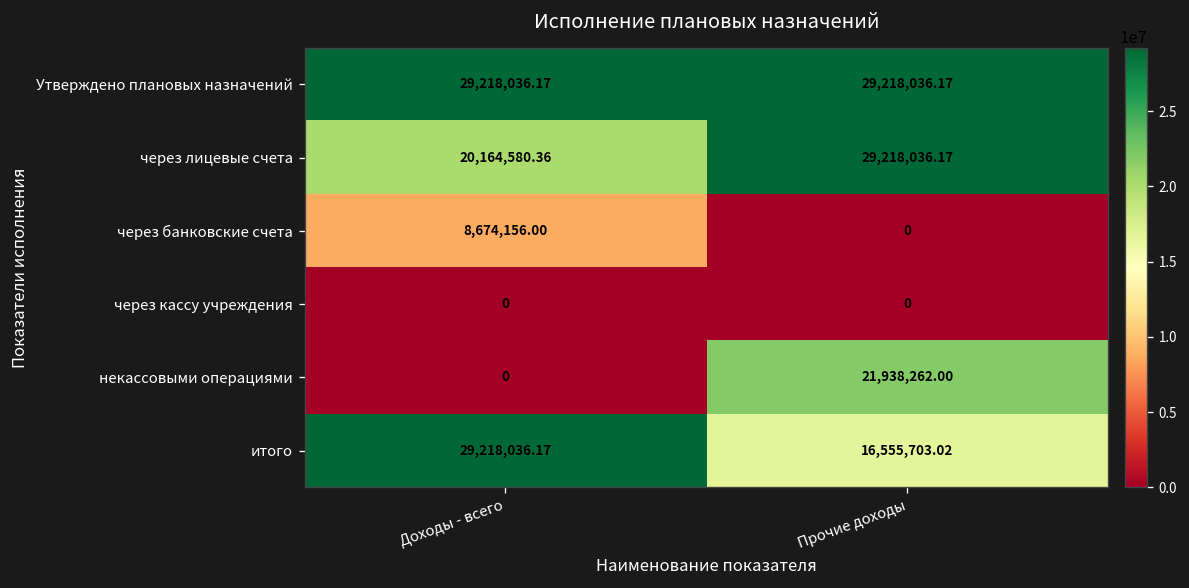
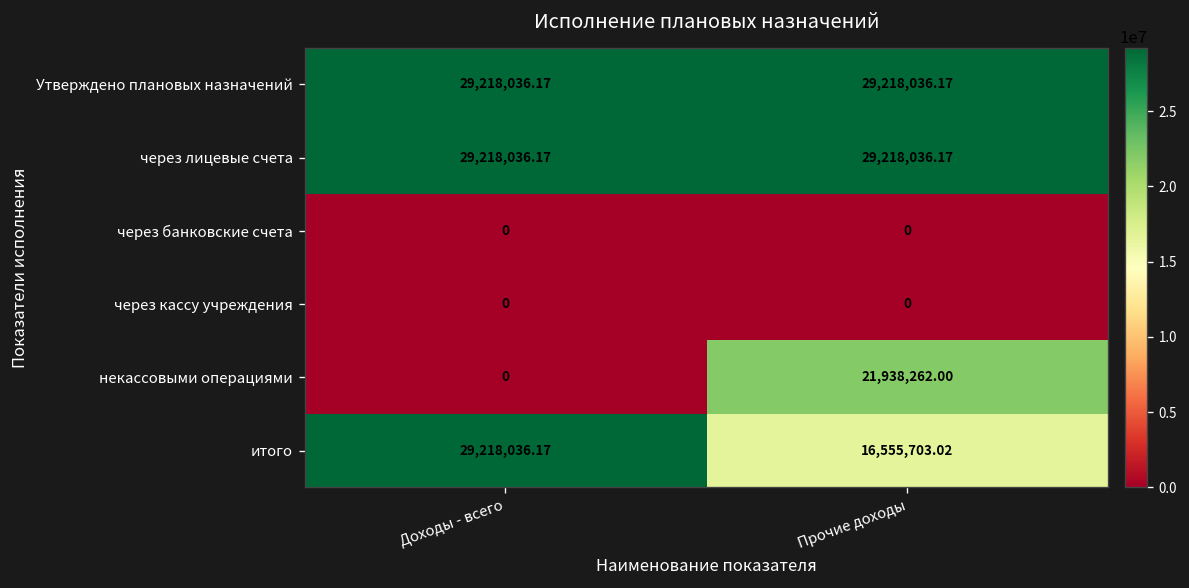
  {
    "Утверждено плановых назначений": {
      "Доходы - всего": "29,218,036.17",
      "Прочие доходы": "29,218,036.17"
    },
    "через лицевые счета": {
-     "Доходы - всего": "20,164,580.36",
+     "Доходы - всего": "29,218,036.17",
      "Прочие доходы": "29,218,036.17"
    },
    "через банковские счета": {
-     "Доходы - всего": "8,674,156.00",
+     "Доходы - всего": "0",
      "Прочие доходы": "0"
    },
    "через кассу учреждения": {
      "Доходы - всего": "0",
      "Прочие доходы": "0"
    },
    "некассовыми операциями": {
      "Доходы - всего": "0",
      "Прочие доходы": "21,938,262.00"
    },
    "итого": {
      "Доходы - всего": "29,218,036.17",
      "Прочие доходы": "16,555,703.02"
    }
  }
